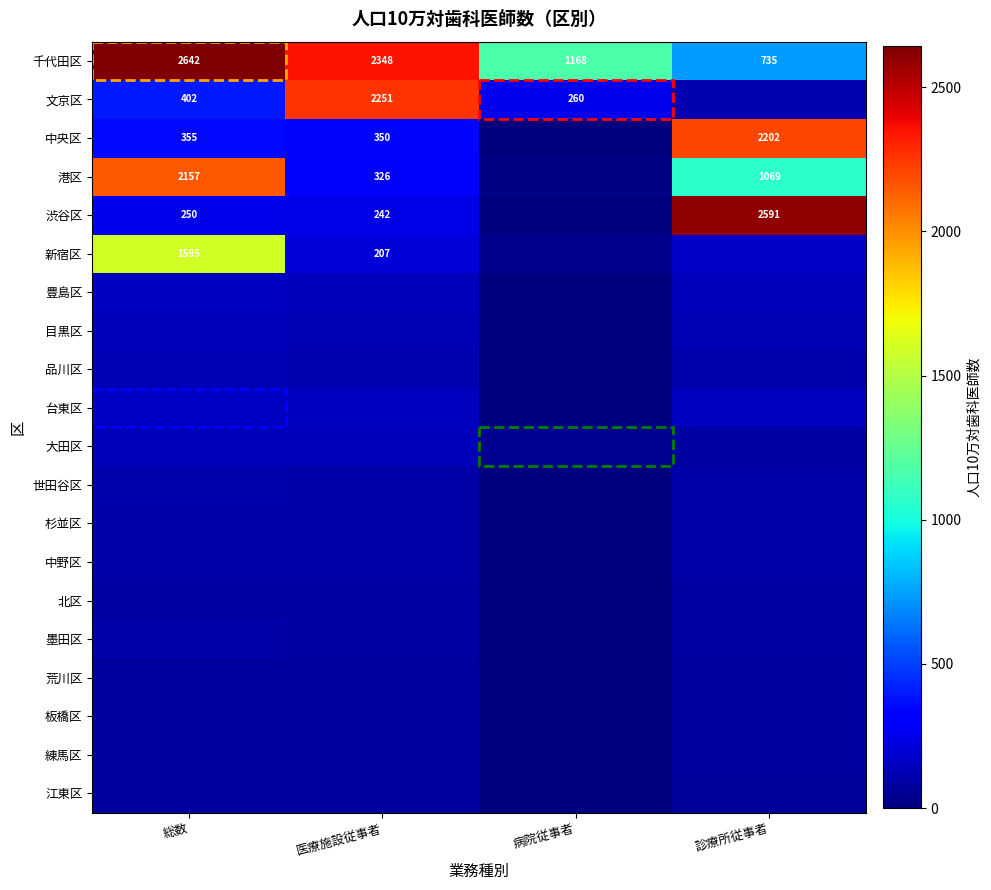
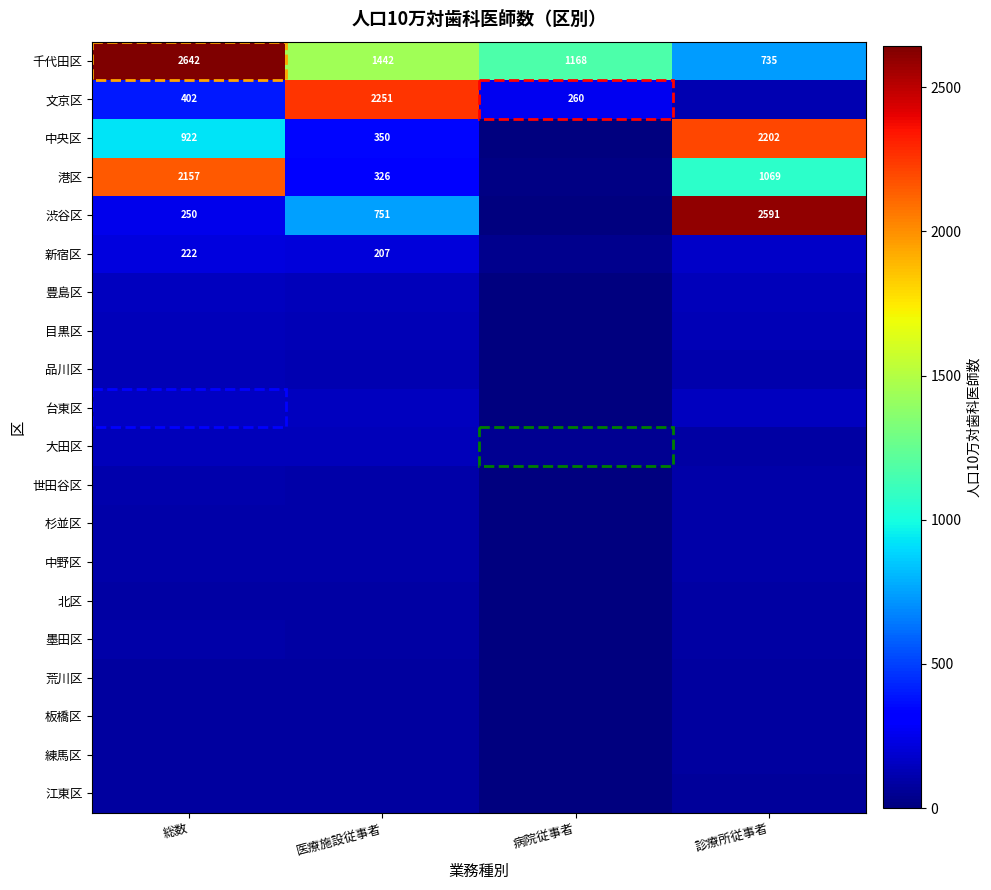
  {
    "千代田区": {
-     "医療施設従事者": 2348
+     "医療施設従事者": 1442
    },
    "中央区": {
-     "総数": 355
+     "総数": 922
    },
    "渋谷区": {
-     "医療施設従事者": 242
+     "医療施設従事者": 751
    },
    "新宿区": {
-     "総数": 1595
+     "総数": 222
    }
  }
